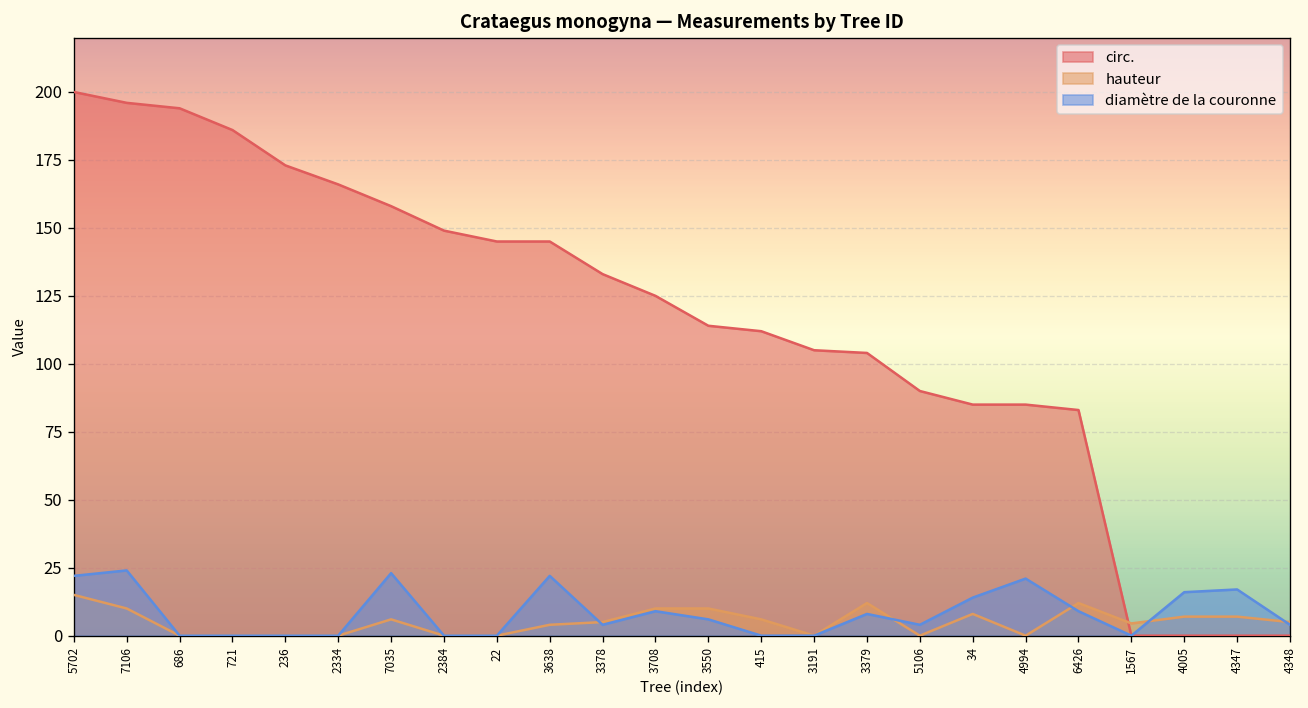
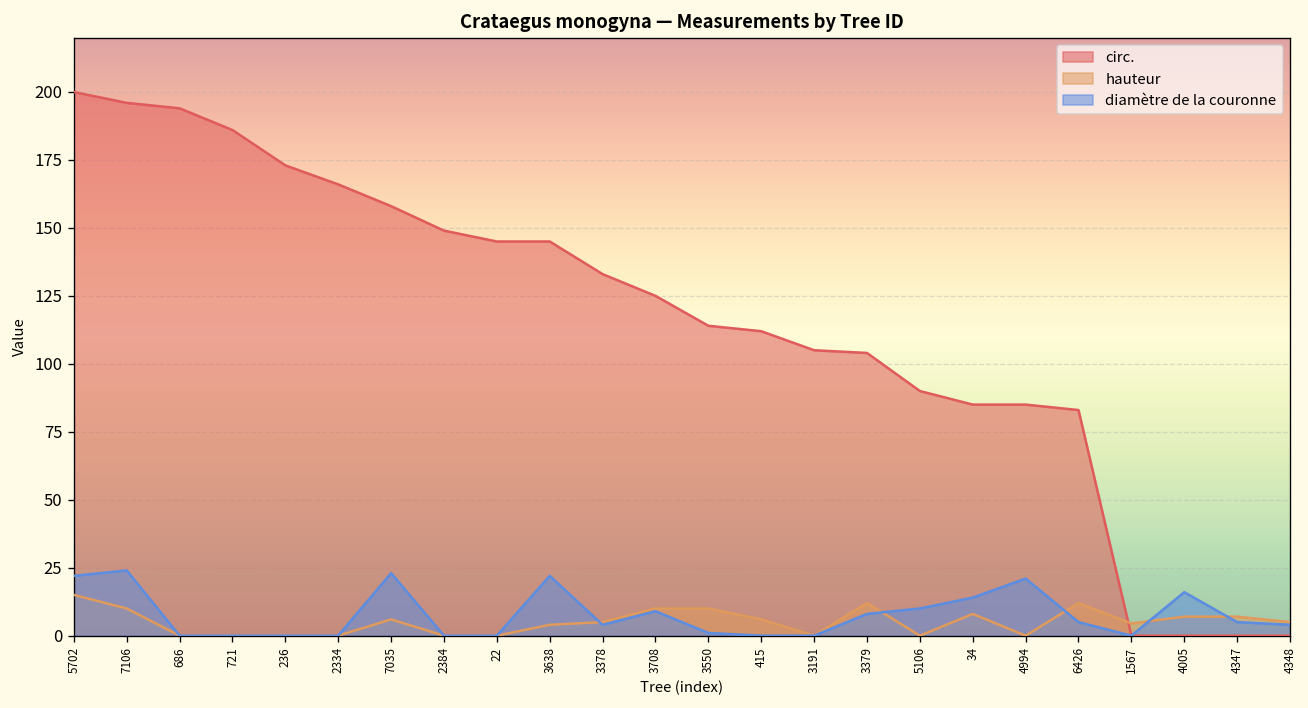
  {
    "diamètre de la couronne": {
      "5702": 22,
      "7106": 24,
      "7035": 23,
      "3638": 22,
-     "3550": 6,
+     "3550": 1,
      "415": 0,
      "3379": 8,
-     "5106": 4,
+     "5106": 10,
      "34": 14,
      "4994": 21,
-     "6426": 9,
+     "6426": 5,
      "4005": 16,
-     "4347": 17
+     "4347": 5
    }
  }
